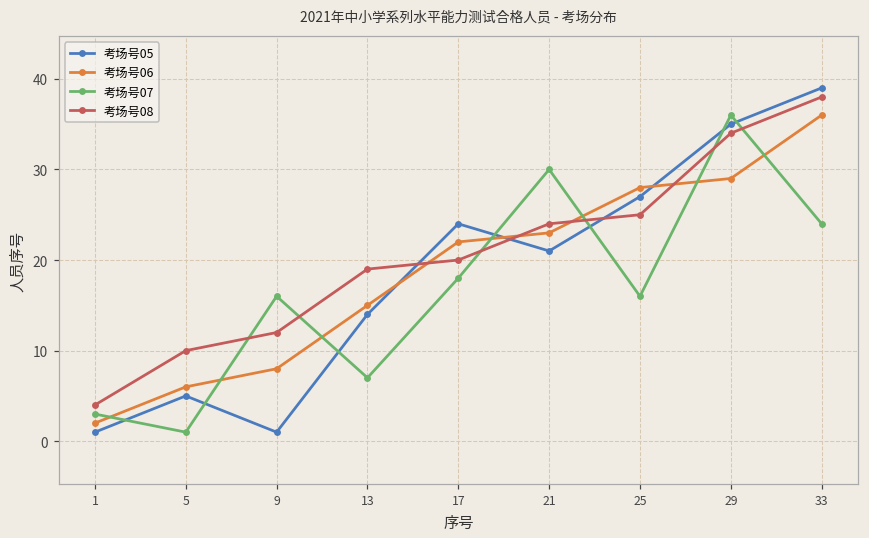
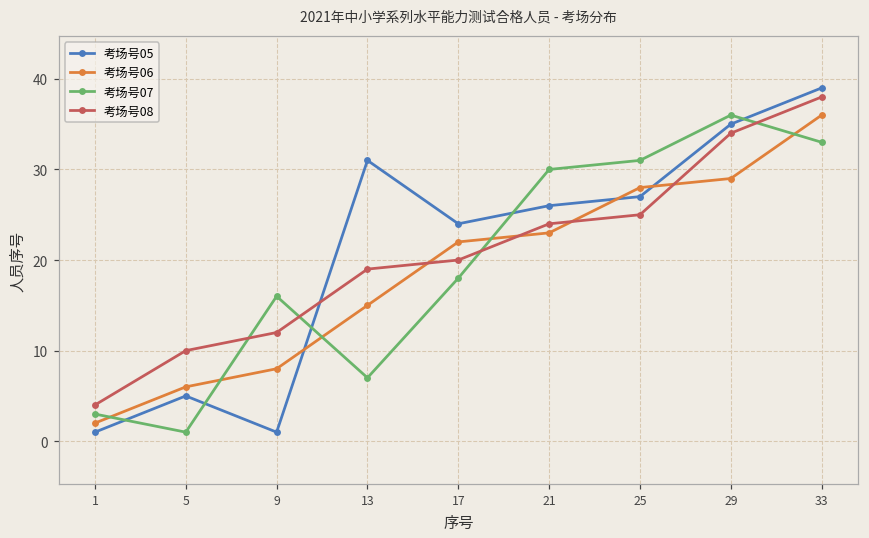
  {
    "考场号05": {
      "1": 1,
      "5": 5,
      "9": 1,
-     "13": 14,
+     "13": 31,
      "17": 24,
-     "21": 21,
+     "21": 26,
      "25": 27,
      "29": 35,
      "33": 39
    },
    "考场号07": {
      "1": 3,
      "5": 1,
      "9": 16,
      "13": 7,
      "17": 18,
      "21": 30,
-     "25": 16,
+     "25": 31,
      "29": 36,
-     "33": 24
+     "33": 33
    }
  }
